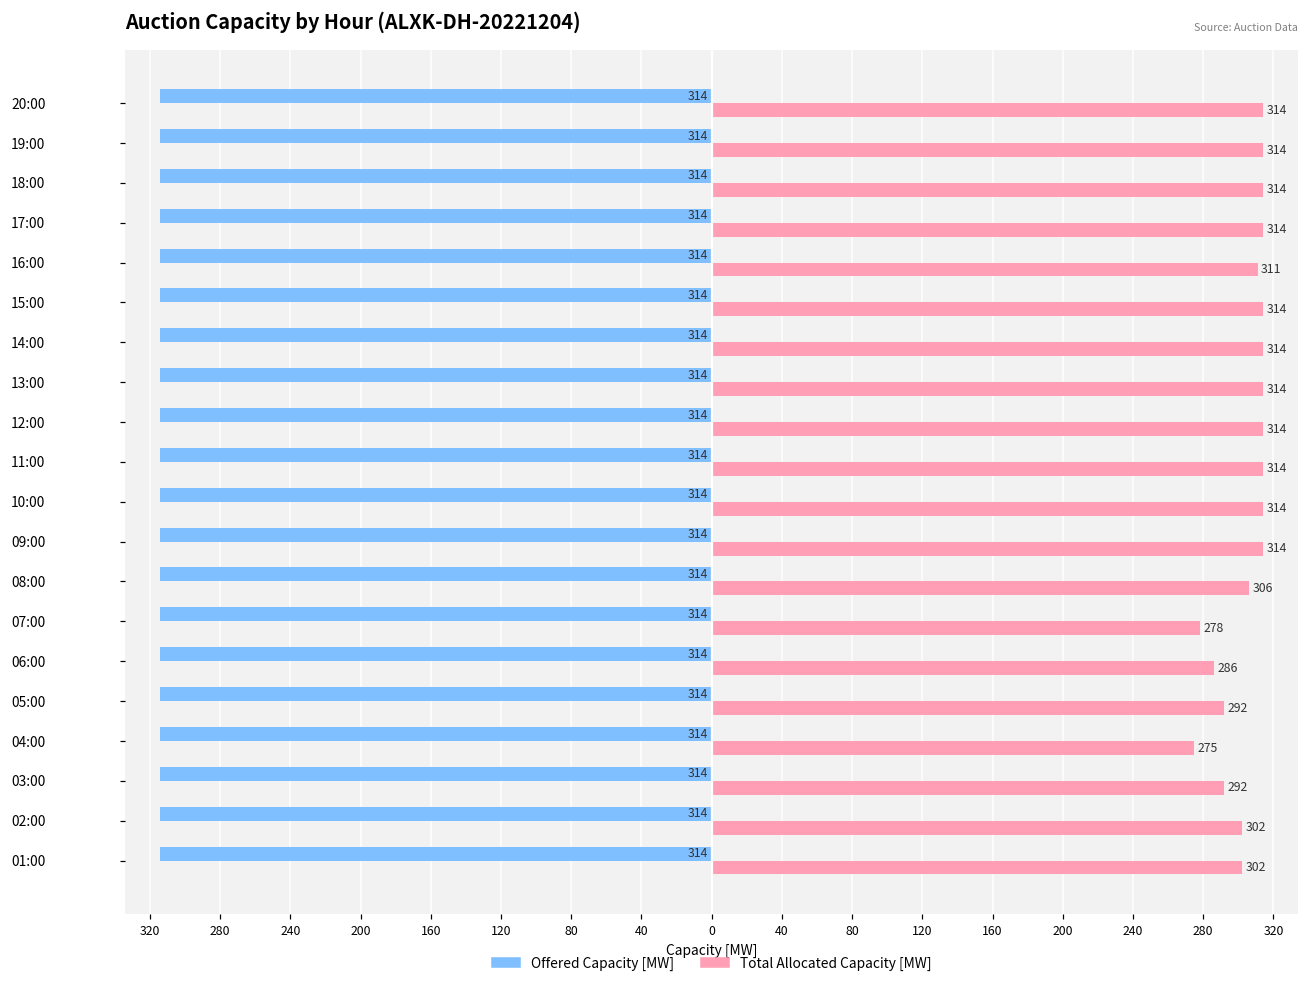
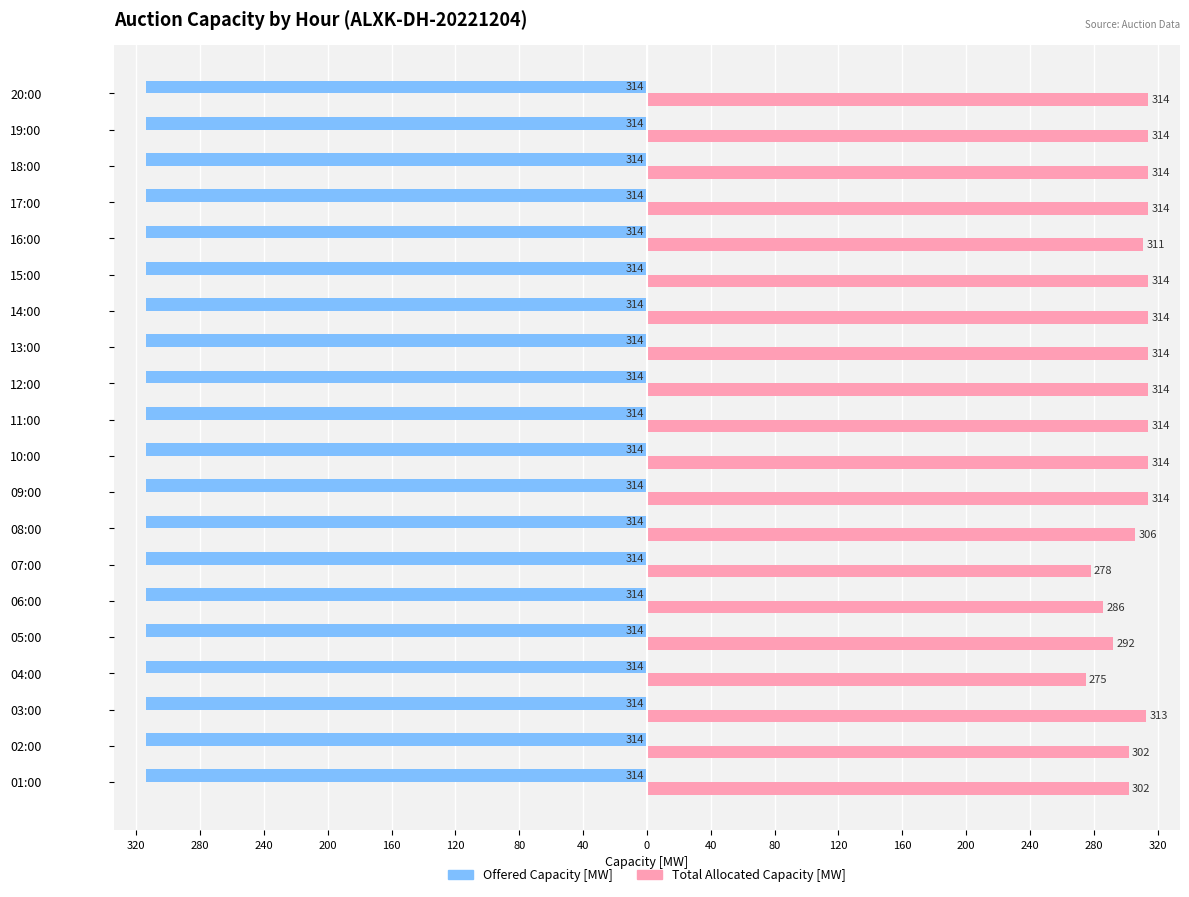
  {
    "Total Allocated Capacity [MW]": {
      "20:00": 314,
      "19:00": 314,
      "18:00": 314,
      "17:00": 314,
      "16:00": 311,
      "15:00": 314,
      "14:00": 314,
      "13:00": 314,
      "12:00": 314,
      "11:00": 314,
      "10:00": 314,
      "09:00": 314,
      "08:00": 306,
      "07:00": 278,
      "06:00": 286,
      "05:00": 292,
      "04:00": 275,
-     "03:00": 292,
+     "03:00": 313,
      "02:00": 302,
      "01:00": 302
    }
  }
